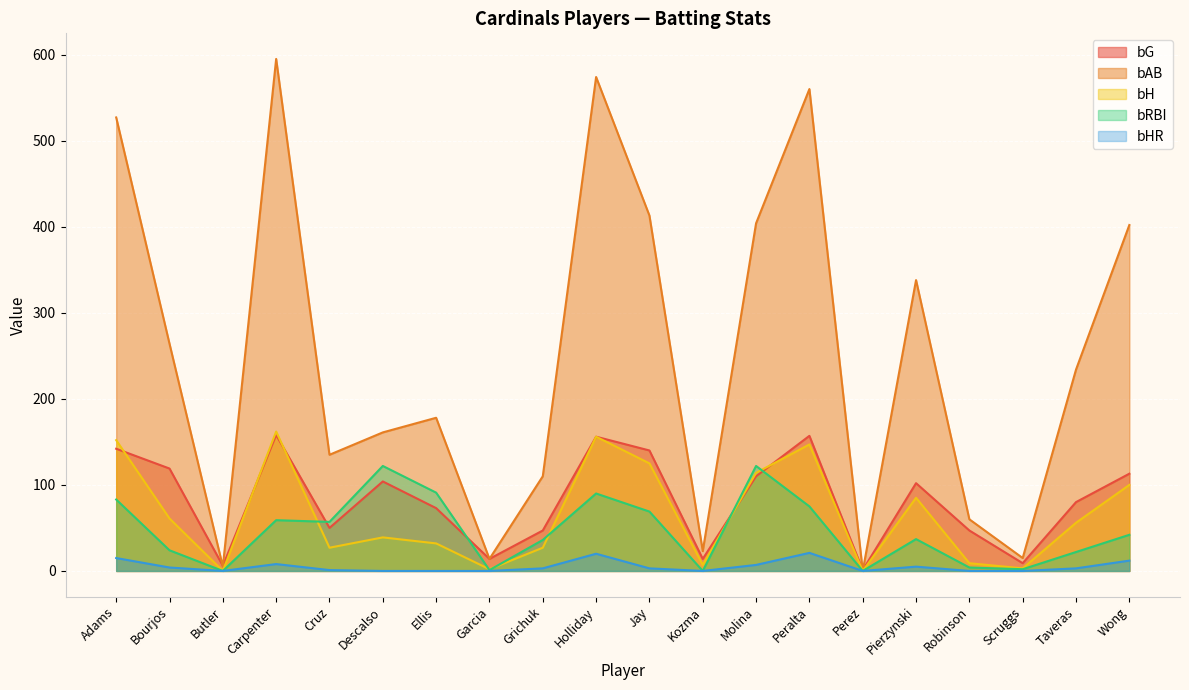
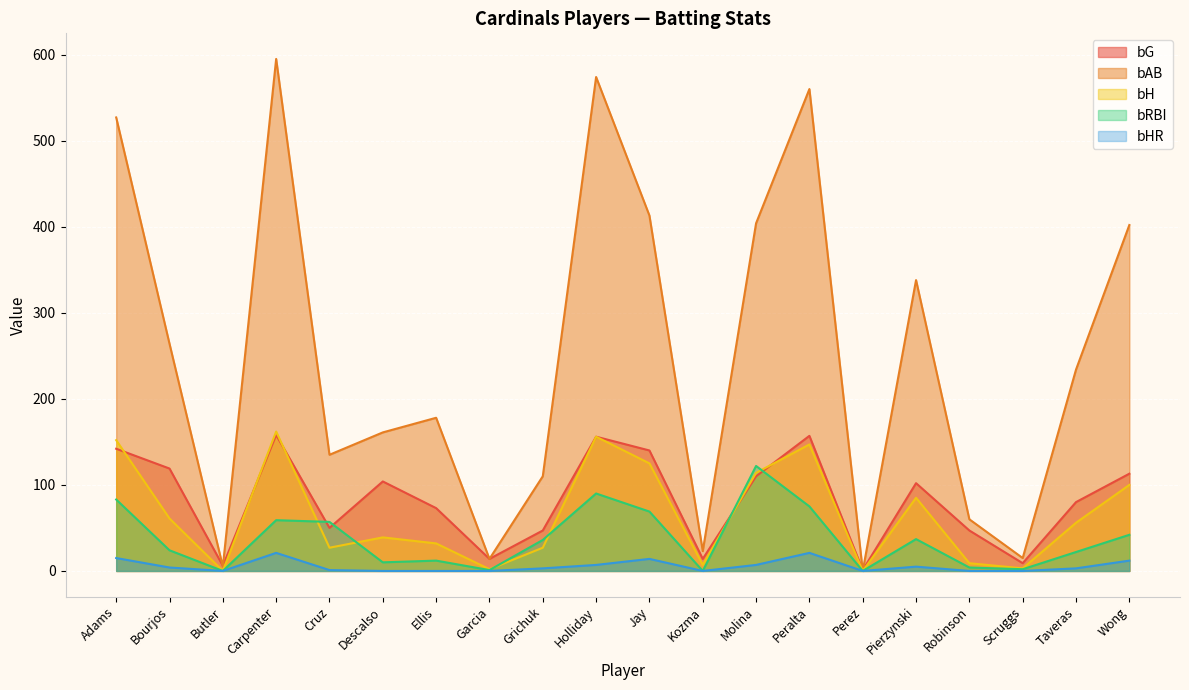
  {
    "bRBI": {
      "Adams": 80,
      "Bourjos": 20,
      "Carpenter": 60,
      "Cruz": 60,
-     "Descalso": 120,
-     "Ellis": 90,
+     "Descalso": 10,
+     "Ellis": 10,
      "Grichuk": 40,
      "Holliday": 90,
      "Jay": 70,
      "Molina": 120,
      "Peralta": 80,
      "Pierzynski": 40,
      "Robinson": 0,
      "Taveras": 20,
      "Wong": 40
    },
    "bHR": {
      "Adams": 20,
      "Bourjos": 0,
-     "Carpenter": 10,
+     "Carpenter": 20,
      "Cruz": 0,
      "Descalso": 0,
      "Ellis": 0,
      "Grichuk": 0,
-     "Holliday": 20,
-     "Jay": 0,
+     "Holliday": 10,
+     "Jay": 10,
      "Molina": 10,
      "Peralta": 20,
      "Pierzynski": 10,
      "Robinson": 0,
      "Taveras": 0,
      "Wong": 10
    }
  }
